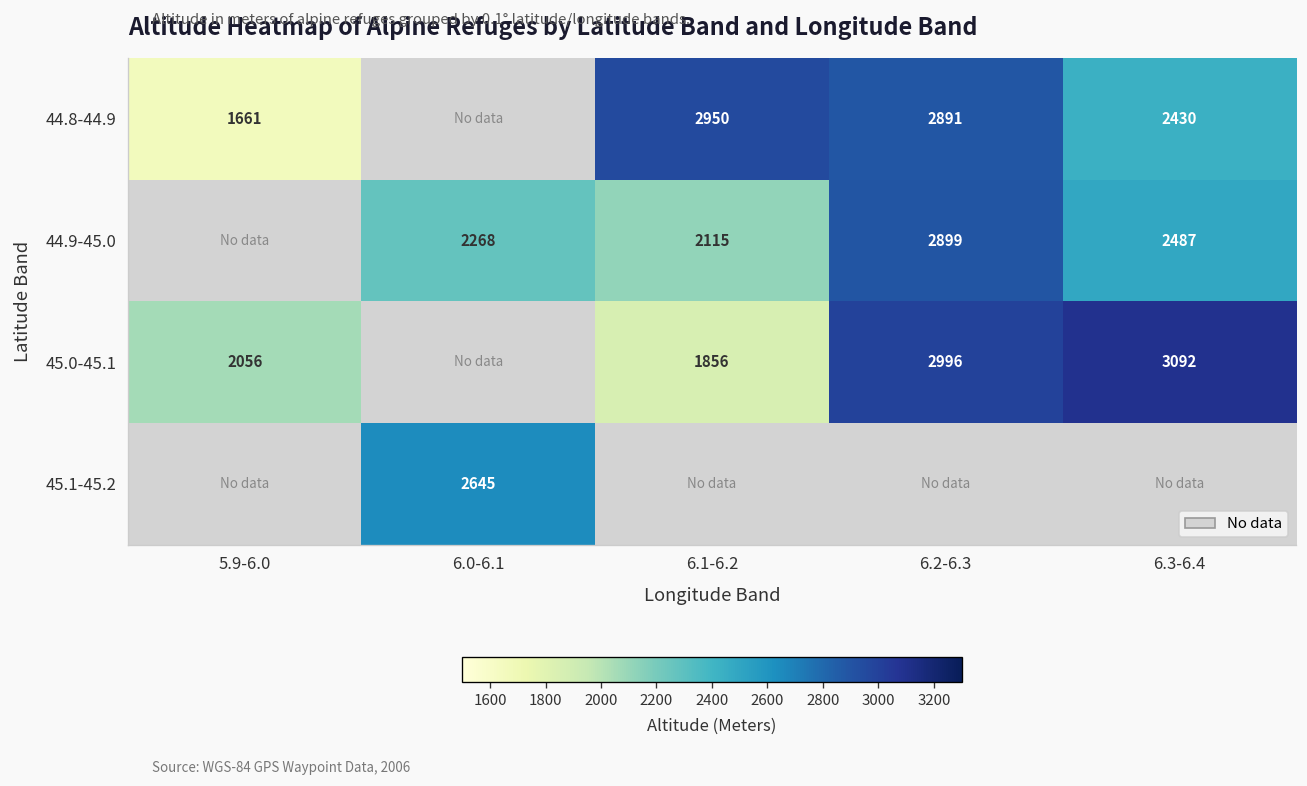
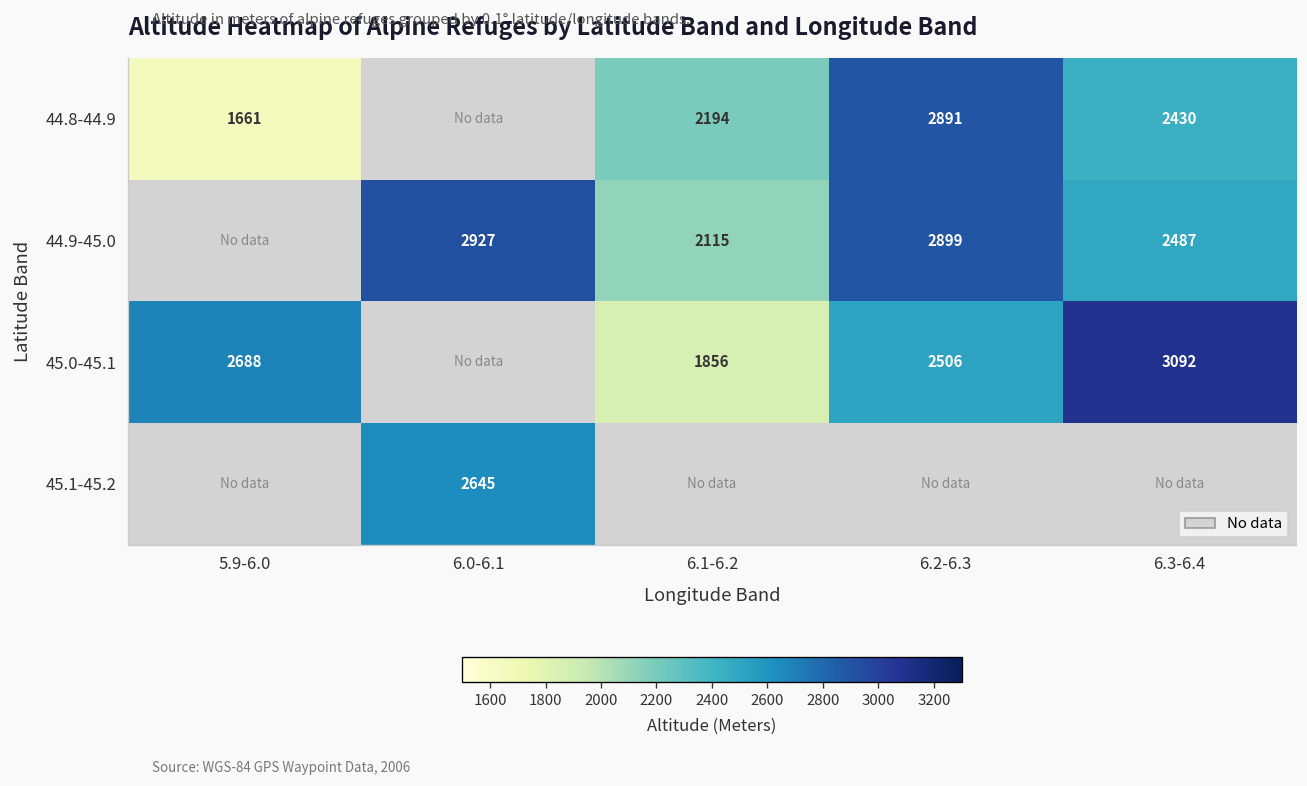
  {
    "44.8-44.9": {
      "5.9-6.0": 1661,
-     "6.1-6.2": 2950,
+     "6.1-6.2": 2194,
      "6.2-6.3": 2891,
      "6.3-6.4": 2430
    },
    "44.9-45.0": {
-     "6.0-6.1": 2268,
+     "6.0-6.1": 2927,
      "6.1-6.2": 2115,
      "6.2-6.3": 2899,
      "6.3-6.4": 2487
    },
    "45.0-45.1": {
-     "5.9-6.0": 2056,
+     "5.9-6.0": 2688,
      "6.1-6.2": 1856,
-     "6.2-6.3": 2996,
+     "6.2-6.3": 2506,
      "6.3-6.4": 3092
    },
    "45.1-45.2": {
      "6.0-6.1": 2645
    }
  }
